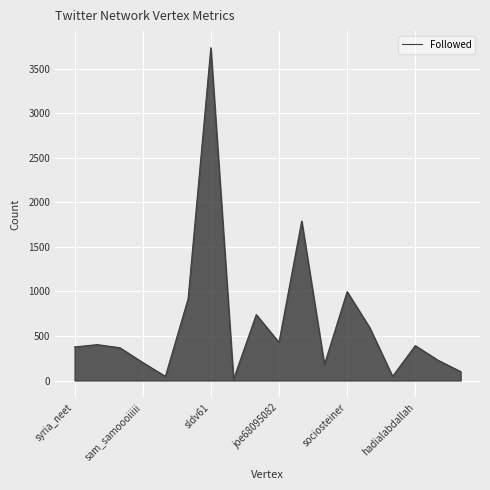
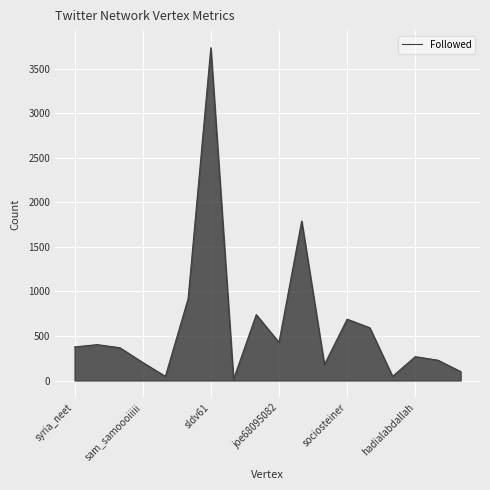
  {
    "syria_neet": 400,
    "sam_samoooiiiii": 200,
    "sldv61": 3700,
    "joe68095082": 400,
-   "sociosteiner": 1000,
-   "hadialabdallah": 400
+   "sociosteiner": 700,
+   "hadialabdallah": 300
  }
